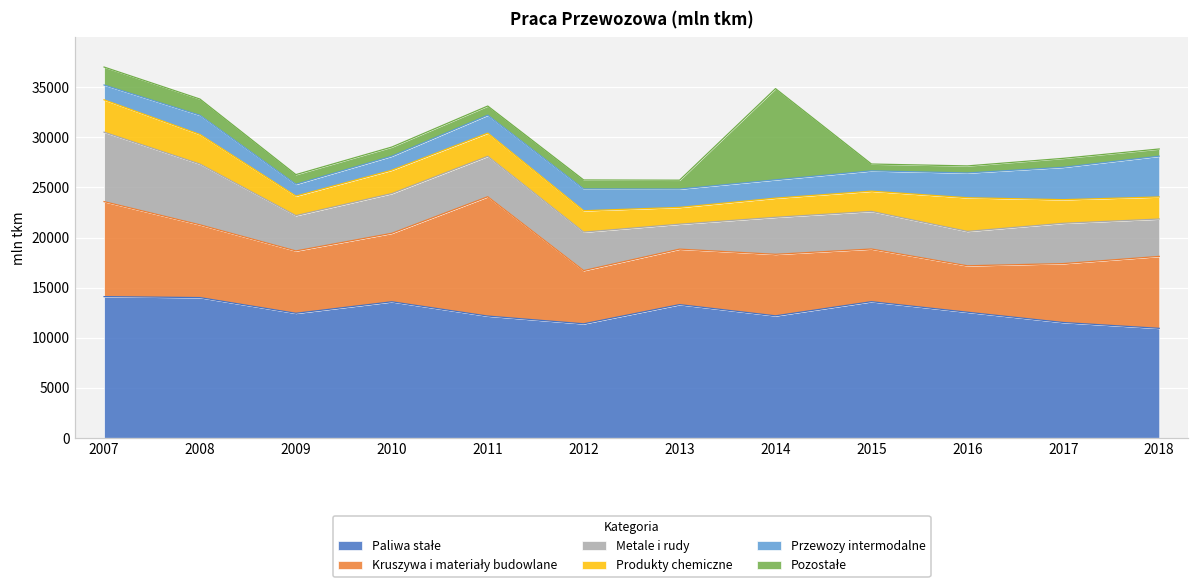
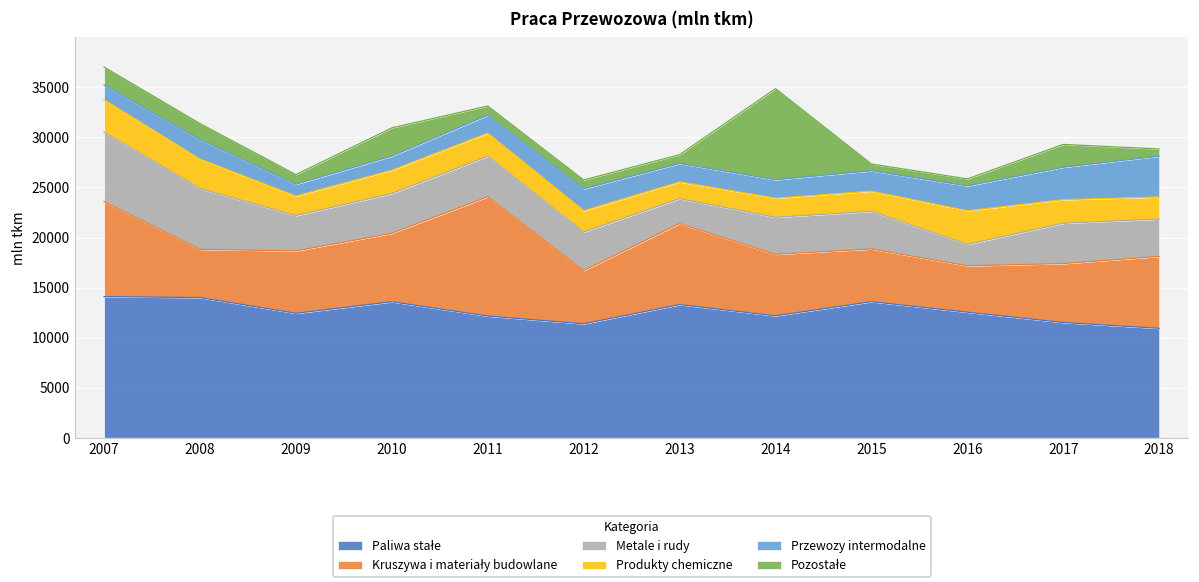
  {
    "Kruszywa i materiały budowlane": {
      "2007": 9000,
-     "2008": 7000,
+     "2008": 5000,
      "2009": 6000,
      "2010": 7000,
      "2011": 12000,
      "2012": 5000,
-     "2013": 6000,
+     "2013": 8000,
      "2014": 6000,
      "2015": 5000,
      "2016": 5000,
      "2017": 6000,
      "2018": 7000
    },
    "Metale i rudy": {
      "2007": 7000,
      "2008": 6000,
      "2009": 4000,
      "2010": 4000,
      "2011": 4000,
      "2012": 4000,
      "2013": 2000,
      "2014": 4000,
      "2015": 4000,
-     "2016": 3000,
+     "2016": 2000,
      "2017": 4000,
      "2018": 4000
    },
    "Produkty chemiczne": {
      "2007": 3000,
      "2008": 3000,
      "2009": 2000,
      "2010": 2000,
      "2011": 2000,
      "2012": 2000,
      "2013": 2000,
      "2014": 2000,
      "2015": 2000,
      "2016": 3000,
      "2017": 2000,
      "2018": 2000
    },
    "Pozostałe": {
      "2007": 2000,
      "2008": 2000,
      "2009": 1000,
-     "2010": 1000,
+     "2010": 3000,
      "2011": 1000,
      "2012": 1000,
      "2013": 1000,
      "2014": 9000,
      "2015": 1000,
      "2016": 1000,
-     "2017": 1000,
+     "2017": 2000,
      "2018": 1000
    }
  }
